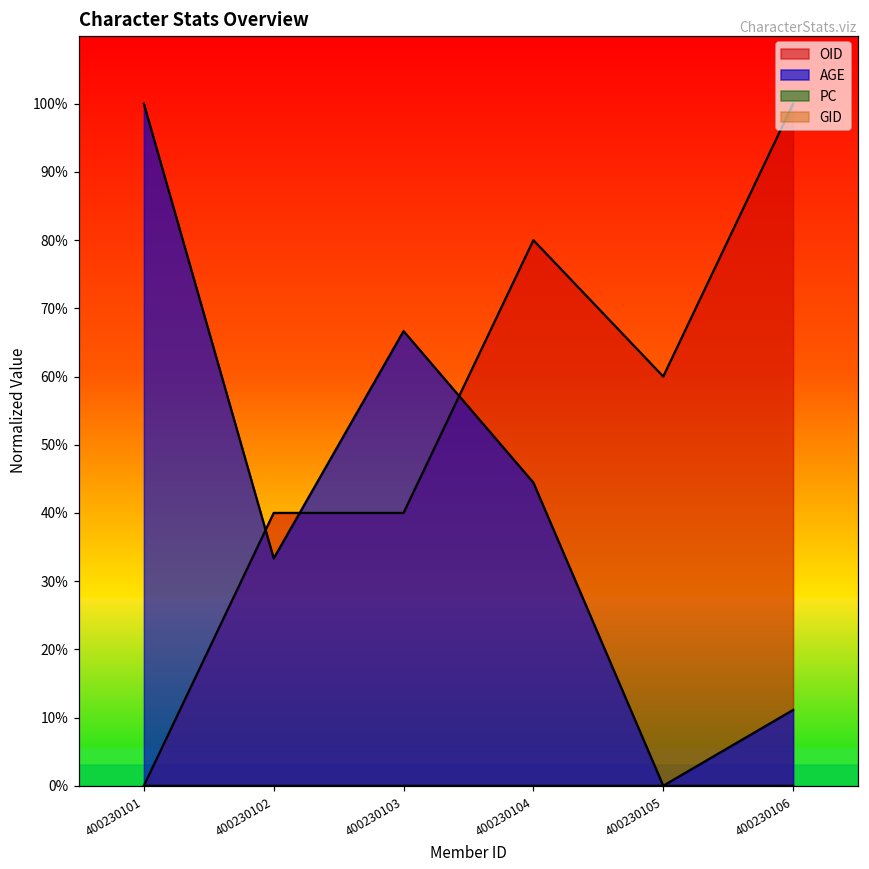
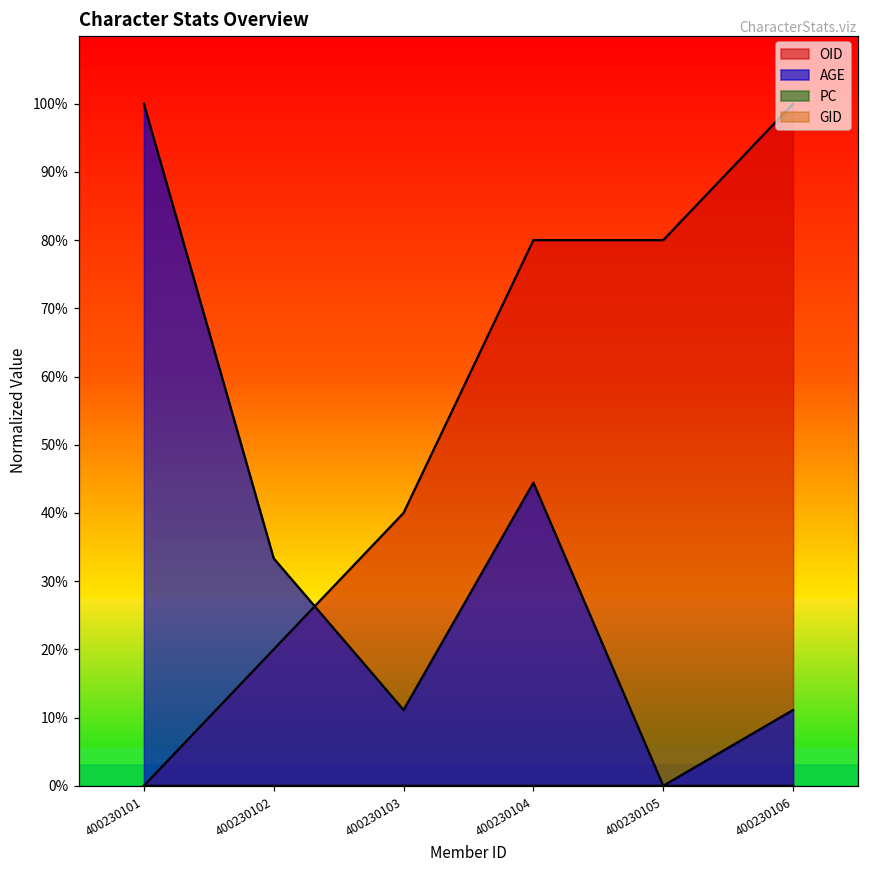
  {
    "OID": {
-     "400230102": "40%",
+     "400230102": "20%",
      "400230103": "40%",
      "400230104": "80%",
-     "400230105": "60%"
+     "400230105": "80%"
    },
    "AGE": {
      "400230101": "100%",
      "400230102": "33%",
-     "400230103": "67%",
+     "400230103": "11%",
      "400230104": "44%",
      "400230106": "11%"
    }
  }
